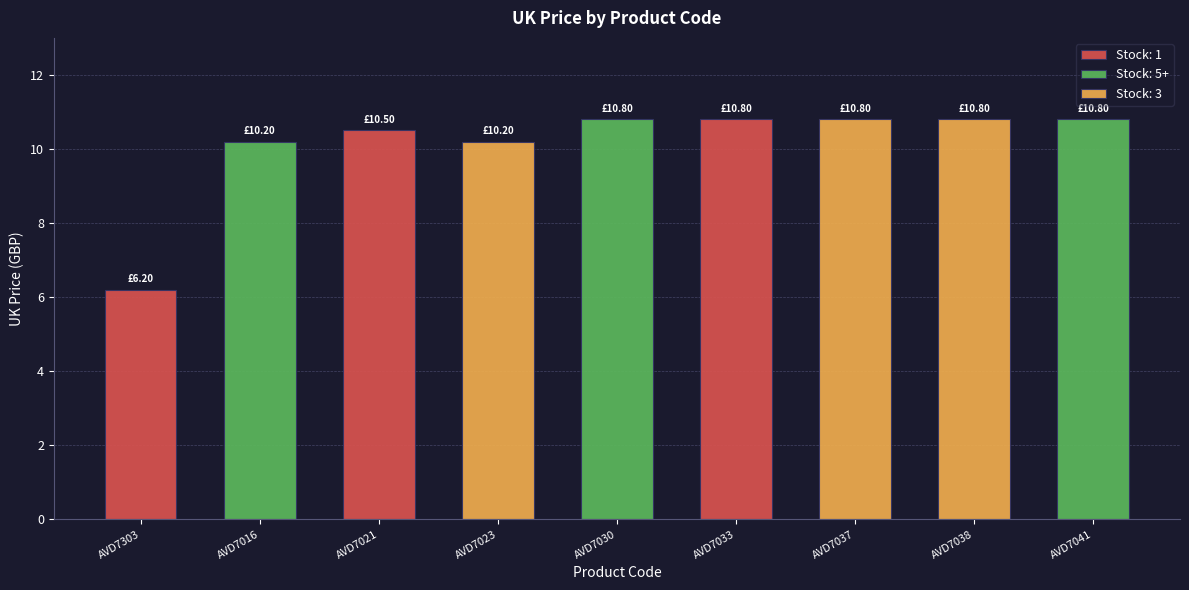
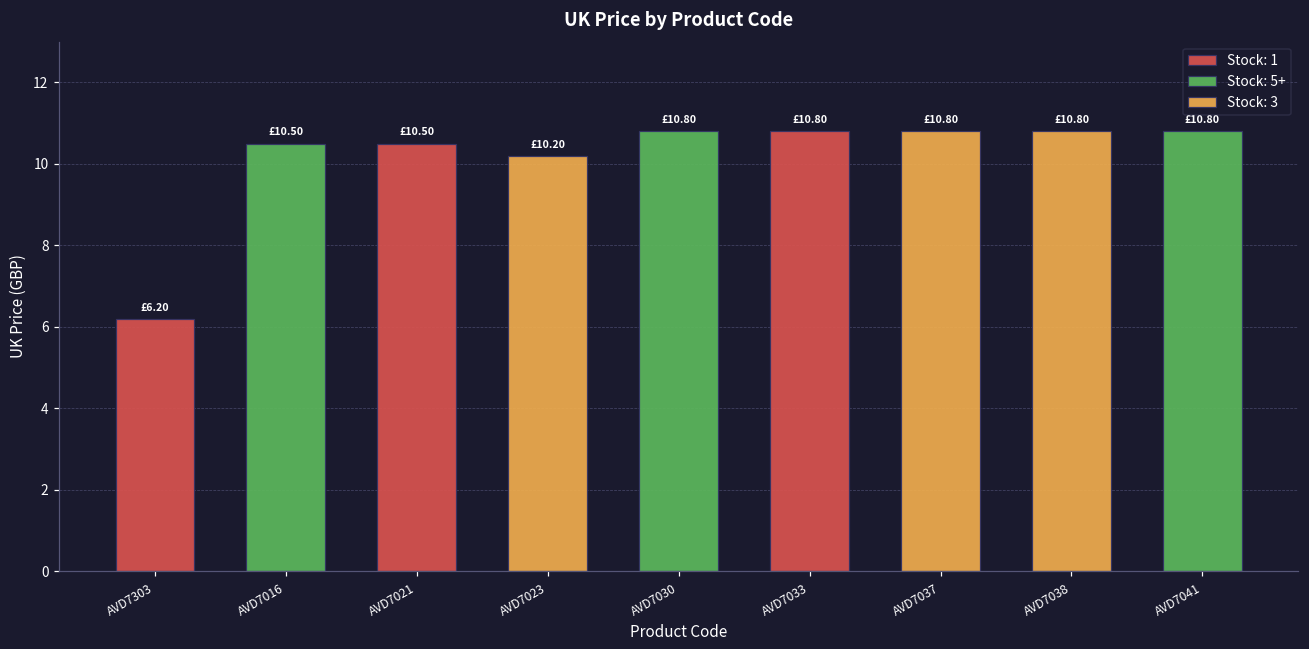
  {
    "AVD7303": "£6.20",
-   "AVD7016": "£10.20",
+   "AVD7016": "£10.50",
    "AVD7021": "£10.50",
    "AVD7023": "£10.20",
    "AVD7030": "£10.80",
    "AVD7033": "£10.80",
    "AVD7037": "£10.80",
    "AVD7038": "£10.80"
  }
